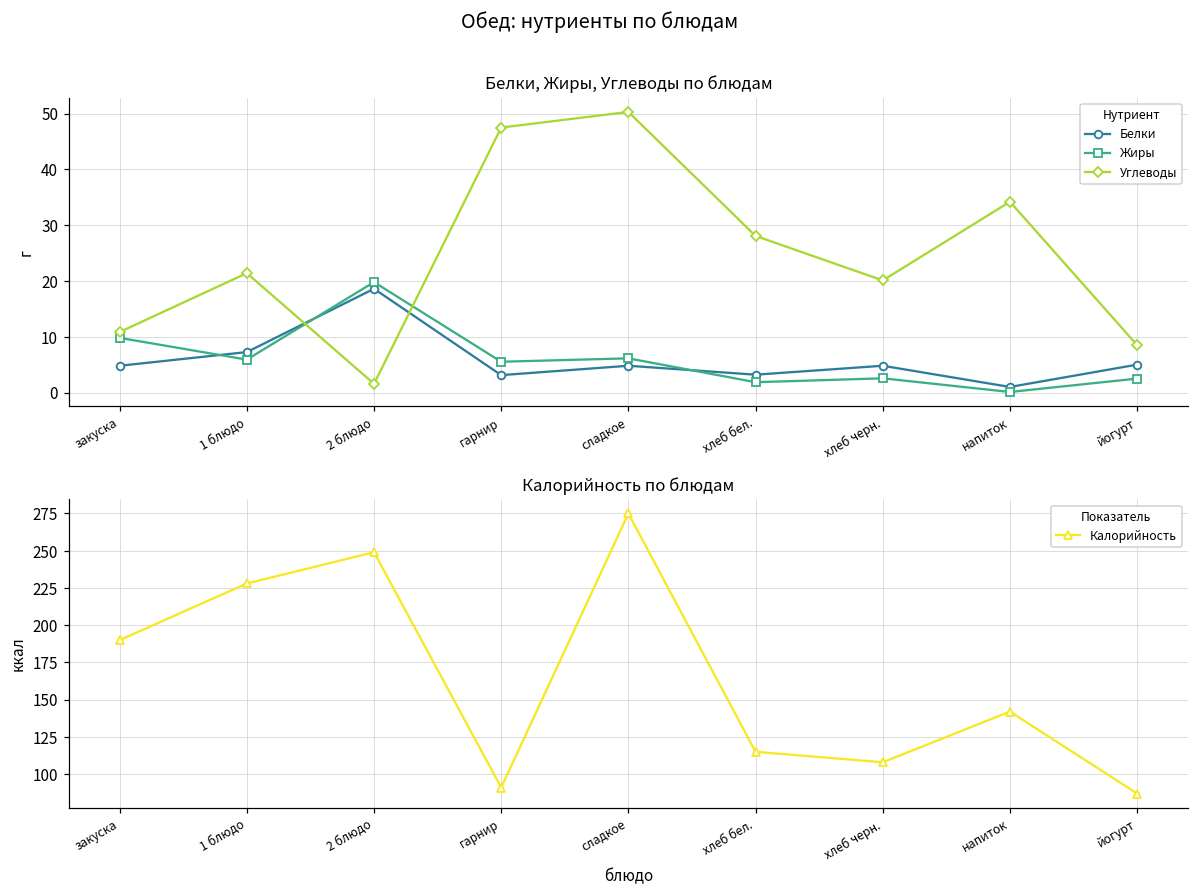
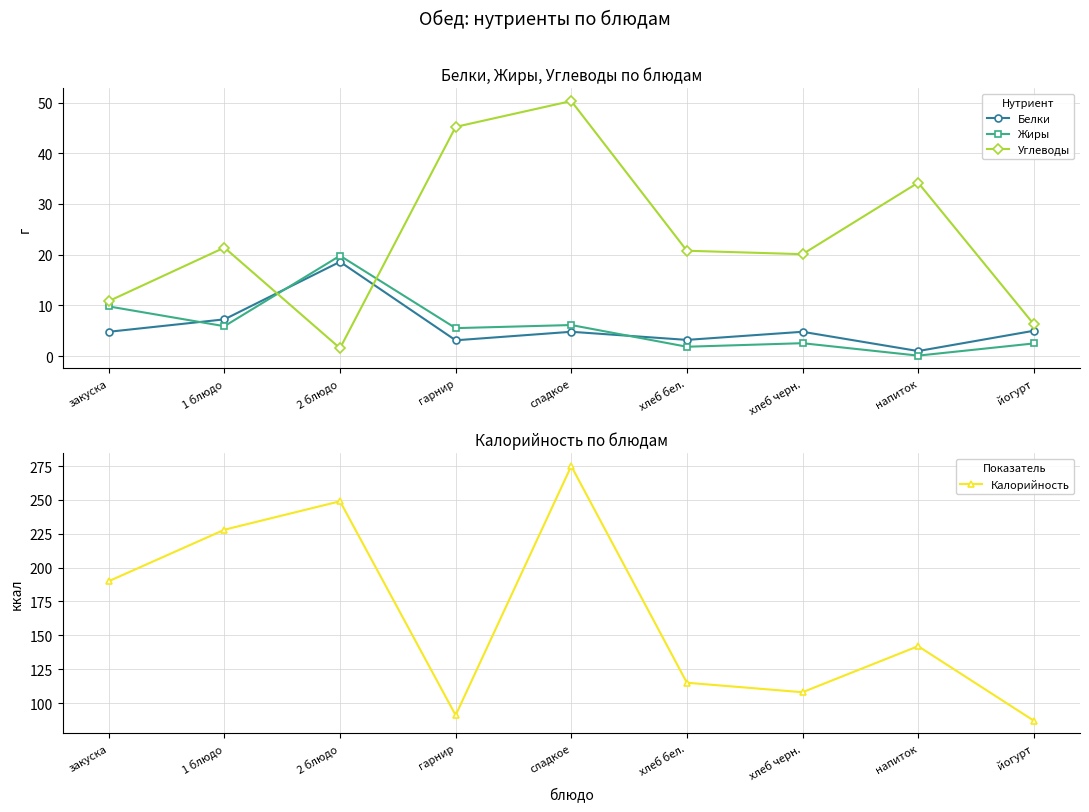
  {
    "Белки, Жиры, Углеводы по блюдам": {
      "Углеводы": {
        "закуска": 11,
        "1 блюдо": 21,
        "2 блюдо": 2,
-       "гарнир": 48,
+       "гарнир": 45,
        "сладкое": 50,
-       "хлеб бел.": 28,
+       "хлеб бел.": 21,
        "хлеб черн.": 20,
        "напиток": 34,
-       "йогурт": 9
+       "йогурт": 6
      }
    },
    "Калорийность по блюдам": {
      "закуска": 190,
      "1 блюдо": 228,
      "2 блюдо": 249,
      "гарнир": 91,
      "сладкое": 275,
      "хлеб бел.": 115,
      "хлеб черн.": 108,
      "напиток": 142,
      "йогурт": 87
    }
  }
